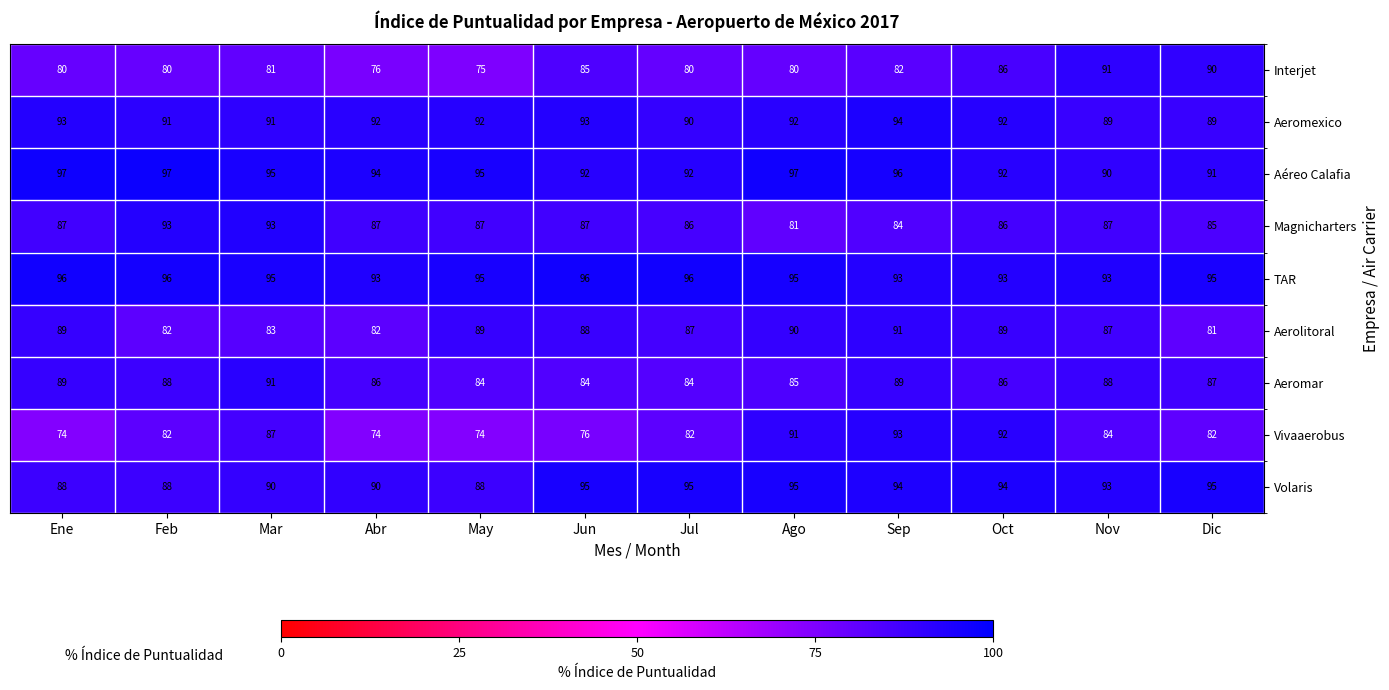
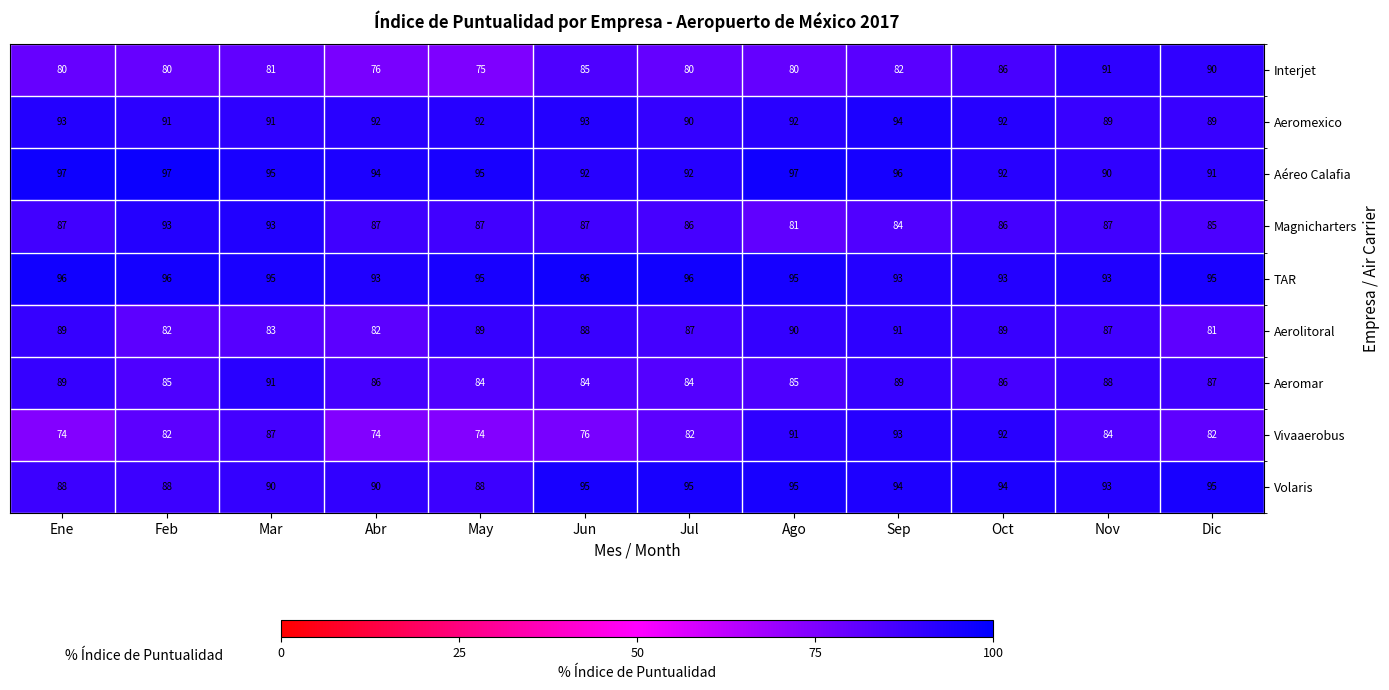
  {
    "Interjet": {
      "Ene": 80,
      "Feb": 80,
      "Mar": 81,
      "Abr": 76,
      "May": 75,
      "Jun": 85,
      "Jul": 80,
      "Ago": 80,
      "Sep": 82,
      "Oct": 86,
      "Nov": 91,
      "Dic": 90
    },
    "Aeromexico": {
      "Ene": 93,
      "Feb": 91,
      "Mar": 91,
      "Abr": 92,
      "May": 92,
      "Jun": 93,
      "Jul": 90,
      "Ago": 92,
      "Sep": 94,
      "Oct": 92,
      "Nov": 89,
      "Dic": 89
    },
    "Aéreo Calafia": {
      "Ene": 97,
      "Feb": 97,
      "Mar": 95,
      "Abr": 94,
      "May": 95,
      "Jun": 92,
      "Jul": 92,
      "Ago": 97,
      "Sep": 96,
      "Oct": 92,
      "Nov": 90,
      "Dic": 91
    },
    "Magnicharters": {
      "Ene": 87,
      "Feb": 93,
      "Mar": 93,
      "Abr": 87,
      "May": 87,
      "Jun": 87,
      "Jul": 86,
      "Ago": 81,
      "Sep": 84,
      "Oct": 86,
      "Nov": 87,
      "Dic": 85
    },
    "TAR": {
      "Ene": 96,
      "Feb": 96,
      "Mar": 95,
      "Abr": 93,
      "May": 95,
      "Jun": 96,
      "Jul": 96,
      "Ago": 95,
      "Sep": 93,
      "Oct": 93,
      "Nov": 93,
      "Dic": 95
    },
    "Aerolitoral": {
      "Ene": 89,
      "Feb": 82,
      "Mar": 83,
      "Abr": 82,
      "May": 89,
      "Jun": 88,
      "Jul": 87,
      "Ago": 90,
      "Sep": 91,
      "Oct": 89,
      "Nov": 87,
      "Dic": 81
    },
    "Aeromar": {
      "Ene": 89,
-     "Feb": 88,
+     "Feb": 85,
      "Mar": 91,
      "Abr": 86,
      "May": 84,
      "Jun": 84,
      "Jul": 84,
      "Ago": 85,
      "Sep": 89,
      "Oct": 86,
      "Nov": 88,
      "Dic": 87
    },
    "Vivaaerobus": {
      "Ene": 74,
      "Feb": 82,
      "Mar": 87,
      "Abr": 74,
      "May": 74,
      "Jun": 76,
      "Jul": 82,
      "Ago": 91,
      "Sep": 93,
      "Oct": 92,
      "Nov": 84,
      "Dic": 82
    },
    "Volaris": {
      "Ene": 88,
      "Feb": 88,
      "Mar": 90,
      "Abr": 90,
      "May": 88,
      "Jun": 95,
      "Jul": 95,
      "Ago": 95,
      "Sep": 94,
      "Oct": 94,
      "Nov": 93,
      "Dic": 95
    }
  }
